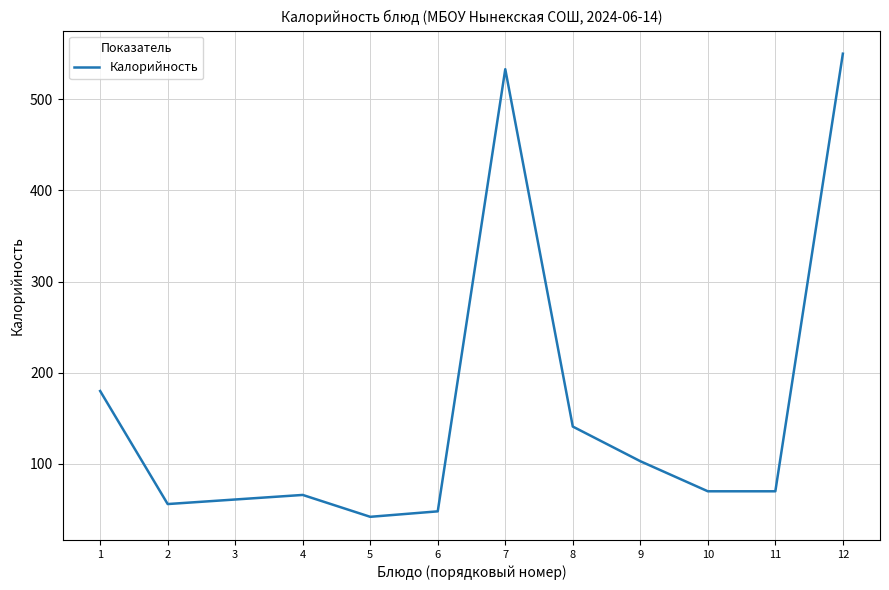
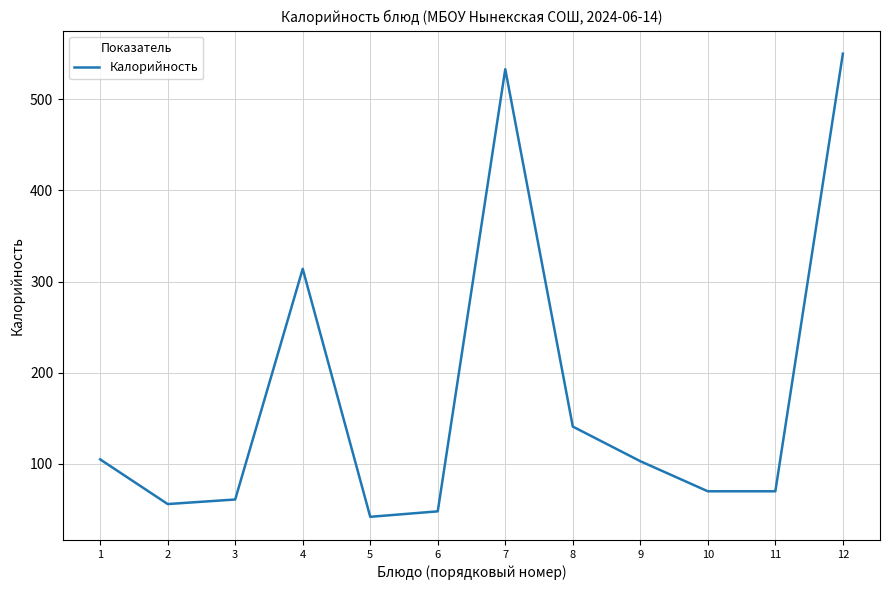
  {
-   "1": 180,
+   "1": 110,
    "2": 60,
    "3": 60,
-   "4": 70,
+   "4": 310,
    "5": 40,
    "6": 50,
    "7": 530,
    "8": 140,
    "9": 100,
    "10": 70,
    "11": 70,
    "12": 550
  }
